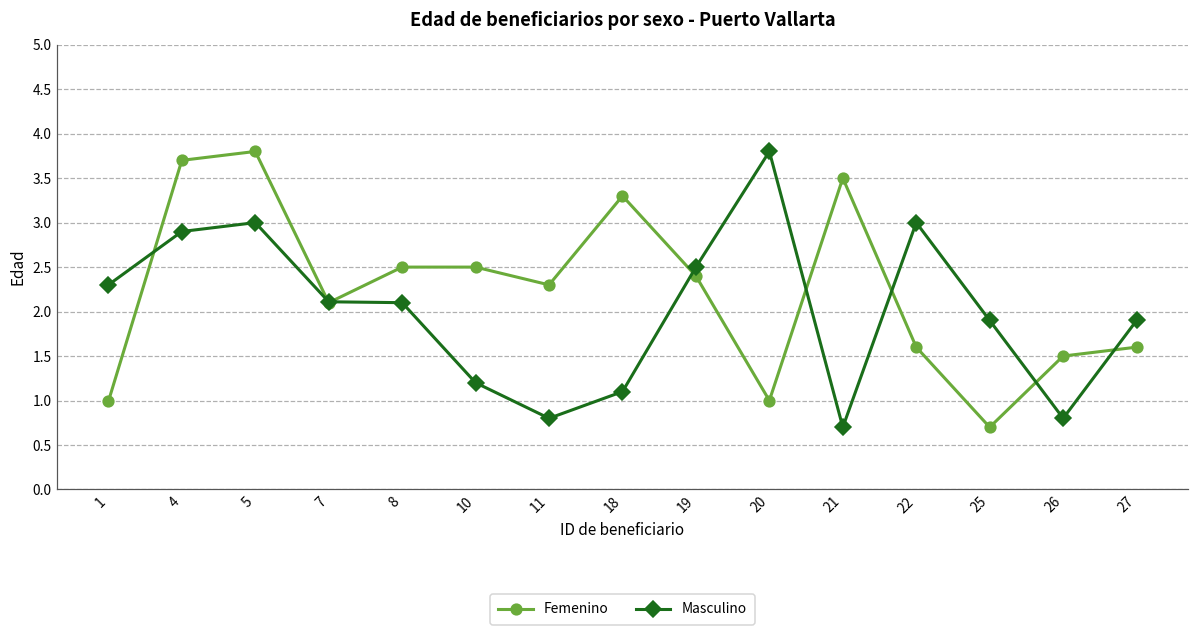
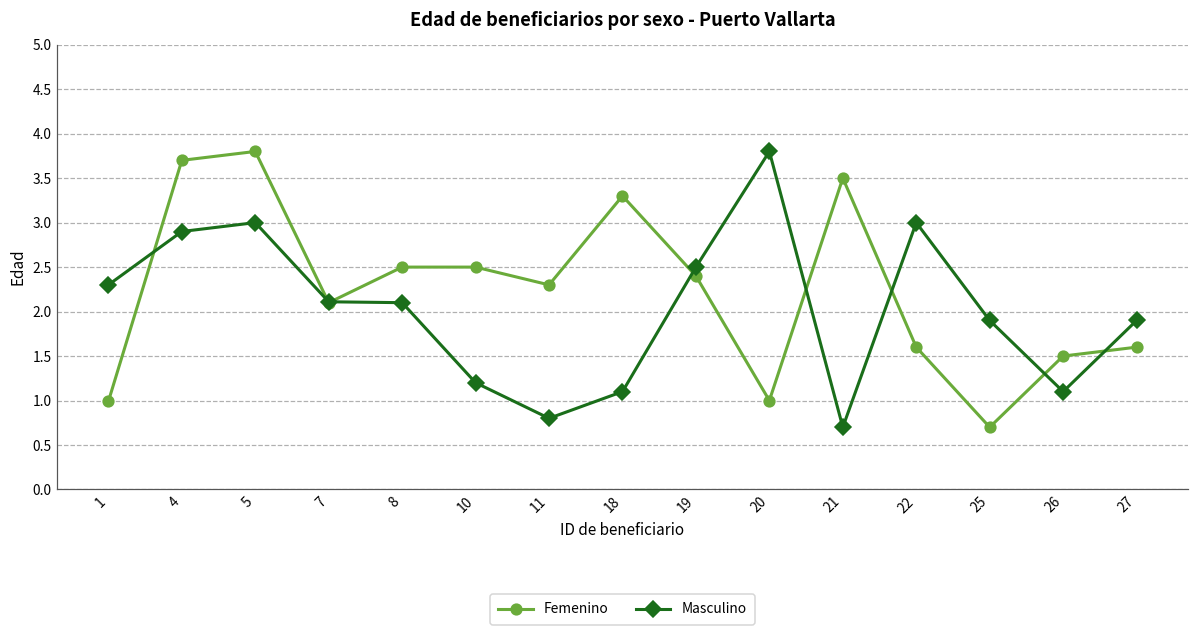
  {
    "Femenino": {
      "1": 1.0,
      "4": 3.7,
      "5": 3.8,
      "8": 2.5,
      "10": 2.5,
      "11": 2.3,
      "18": 3.3,
      "19": 2.4,
      "20": 1.0,
      "21": 3.5,
      "22": 1.6,
      "25": 0.7,
      "26": 1.5,
      "27": 1.6
    },
    "Masculino": {
      "1": 2.3,
      "4": 2.9,
      "5": 3.0,
      "8": 2.1,
      "10": 1.2,
      "11": 0.8,
      "18": 1.1,
      "19": 2.5,
      "20": 3.8,
      "21": 0.7,
      "22": 3.0,
      "25": 1.9,
-     "26": 0.8,
+     "26": 1.1,
      "27": 1.9
    }
  }
